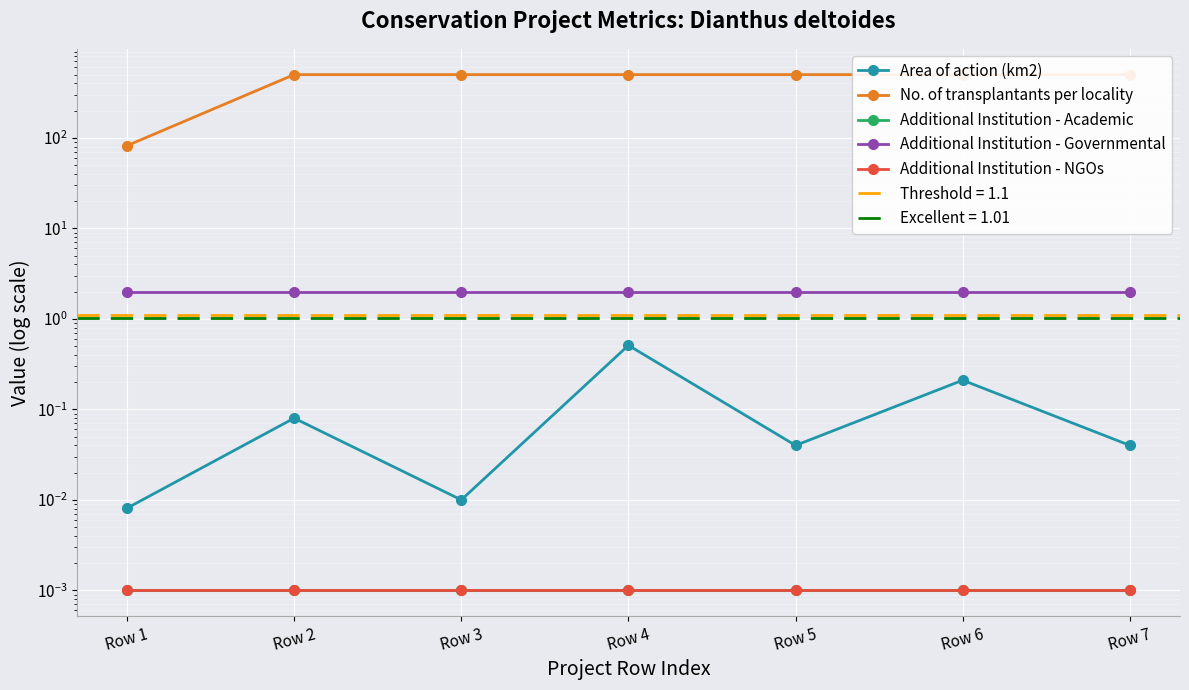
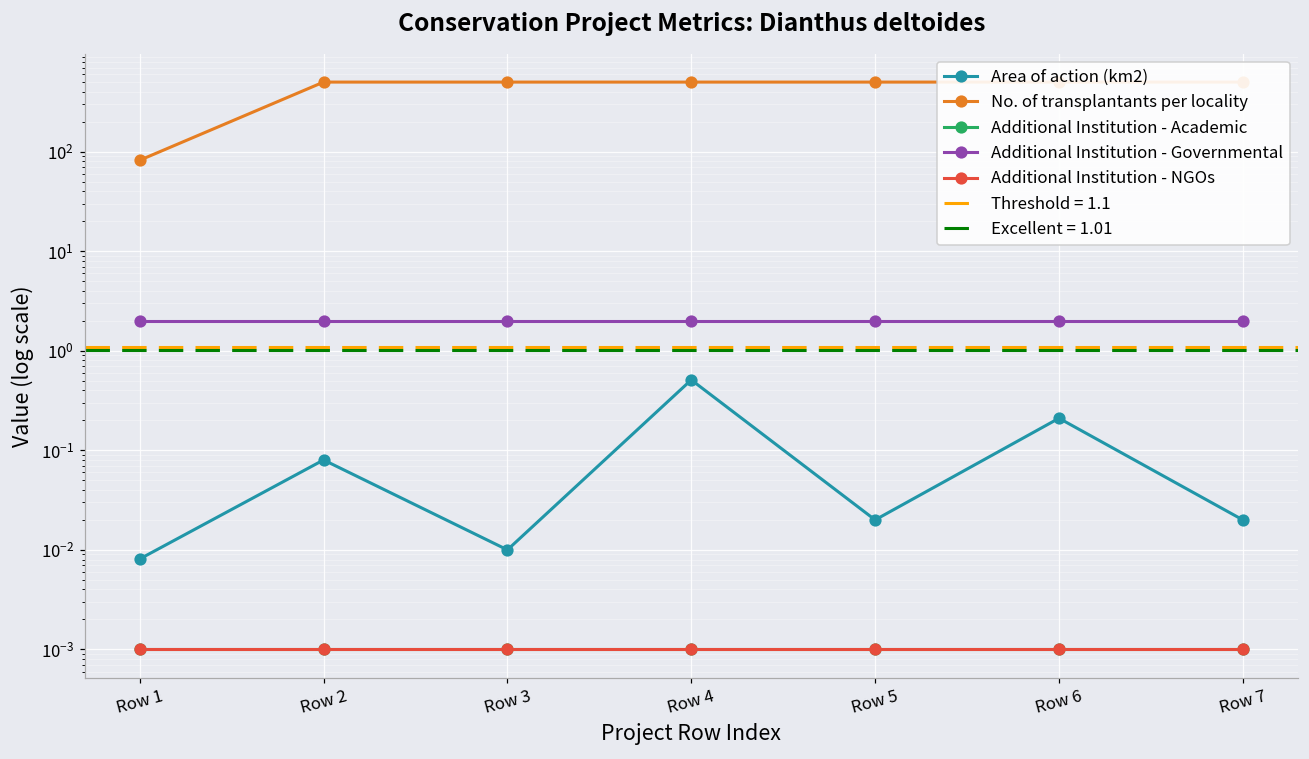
  {
    "Area of action (km2)": {
      "Row 1": 0.008,
      "Row 2": 0.08,
      "Row 3": 0.01,
      "Row 4": 0.5,
-     "Row 5": 0.04,
+     "Row 5": 0.02,
      "Row 6": 0.21,
-     "Row 7": 0.04
+     "Row 7": 0.02
    },
    "Additional Institution - Governmental": {
      "Row 1": 2.0,
      "Row 2": 2.0,
      "Row 3": 2.0,
      "Row 4": 2.0,
      "Row 5": 2.0,
      "Row 6": 2.0,
      "Row 7": 2.0
    }
  }
